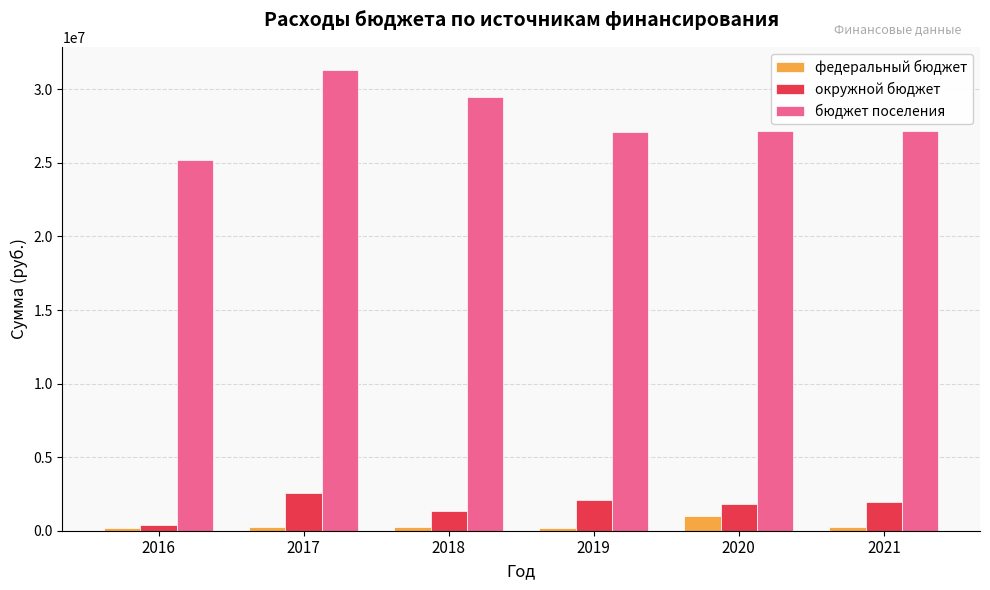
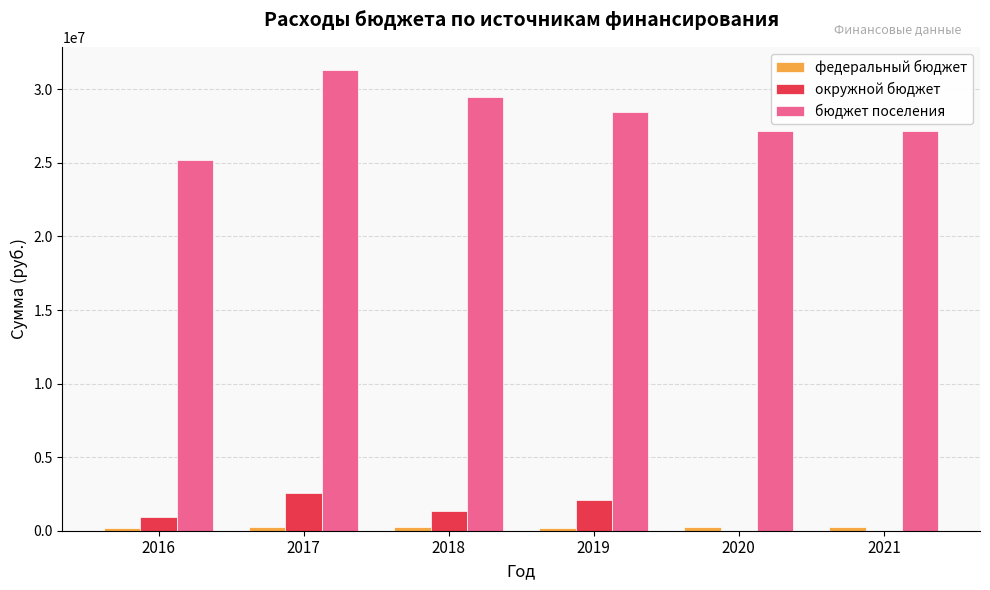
  {
    "федеральный бюджет": {
      "2016": 200000,
      "2017": 200000,
      "2018": 200000,
      "2019": 200000,
-     "2020": 1000000,
+     "2020": 200000,
      "2021": 200000
    },
    "окружной бюджет": {
-     "2016": 400000,
+     "2016": 1000000,
      "2017": 2600000,
      "2018": 1400000,
      "2019": 2100000,
-     "2020": 1800000,
-     "2021": 1900000
+     "2020": 0,
+     "2021": 0
    },
    "бюджет поселения": {
      "2016": 25200000,
      "2017": 31300000,
      "2018": 29500000,
-     "2019": 27100000,
+     "2019": 28500000,
      "2020": 27100000,
      "2021": 27100000
    }
  }
